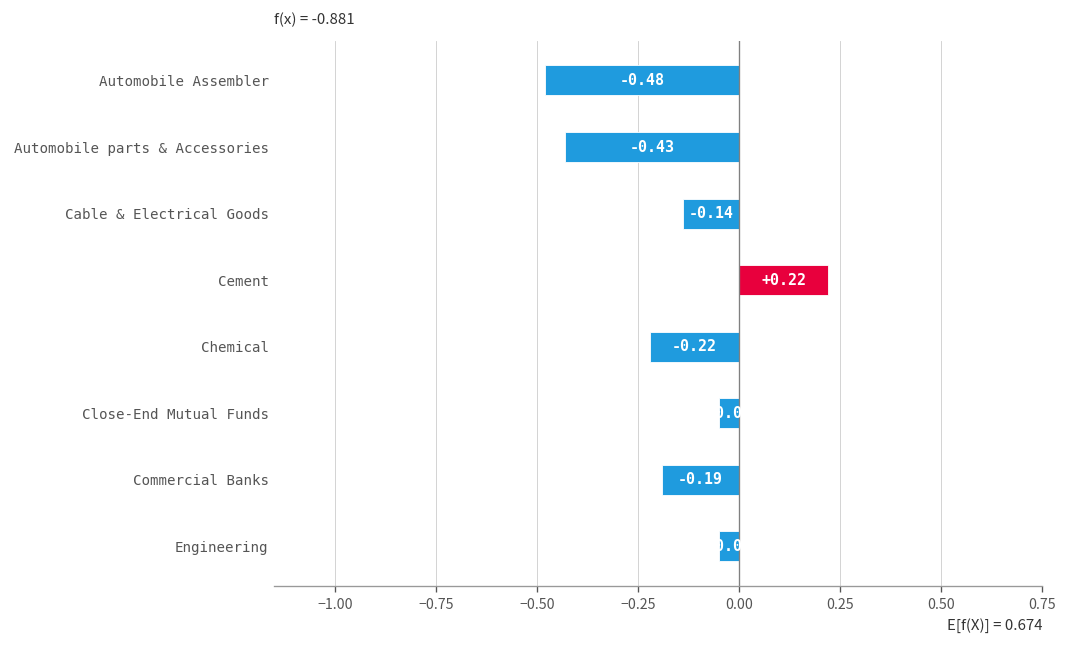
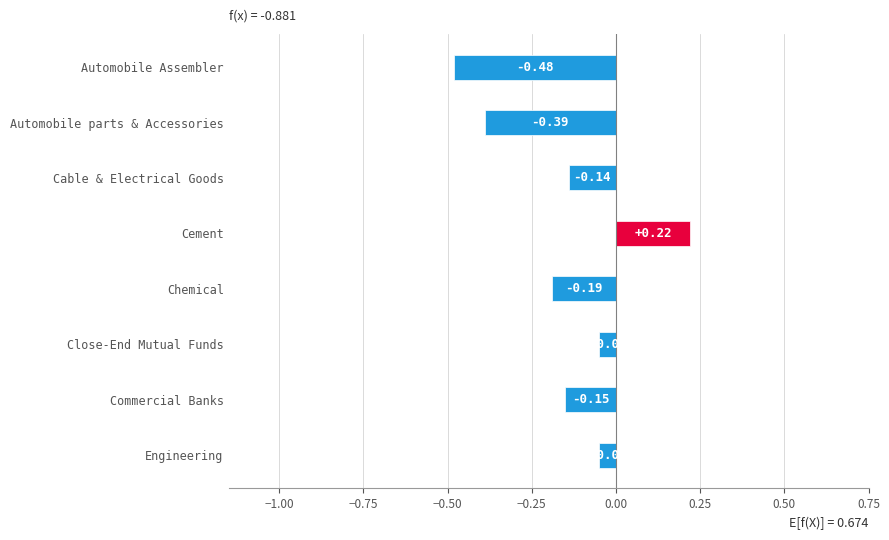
  {
    "Automobile Assembler": "-0.48",
-   "Automobile parts & Accessories": "-0.43",
+   "Automobile parts & Accessories": "-0.39",
    "Cable & Electrical Goods": "-0.14",
    "Cement": "+0.22",
-   "Chemical": "-0.22",
-   "Commercial Banks": "-0.19"
+   "Chemical": "-0.19",
+   "Commercial Banks": "-0.15"
  }
